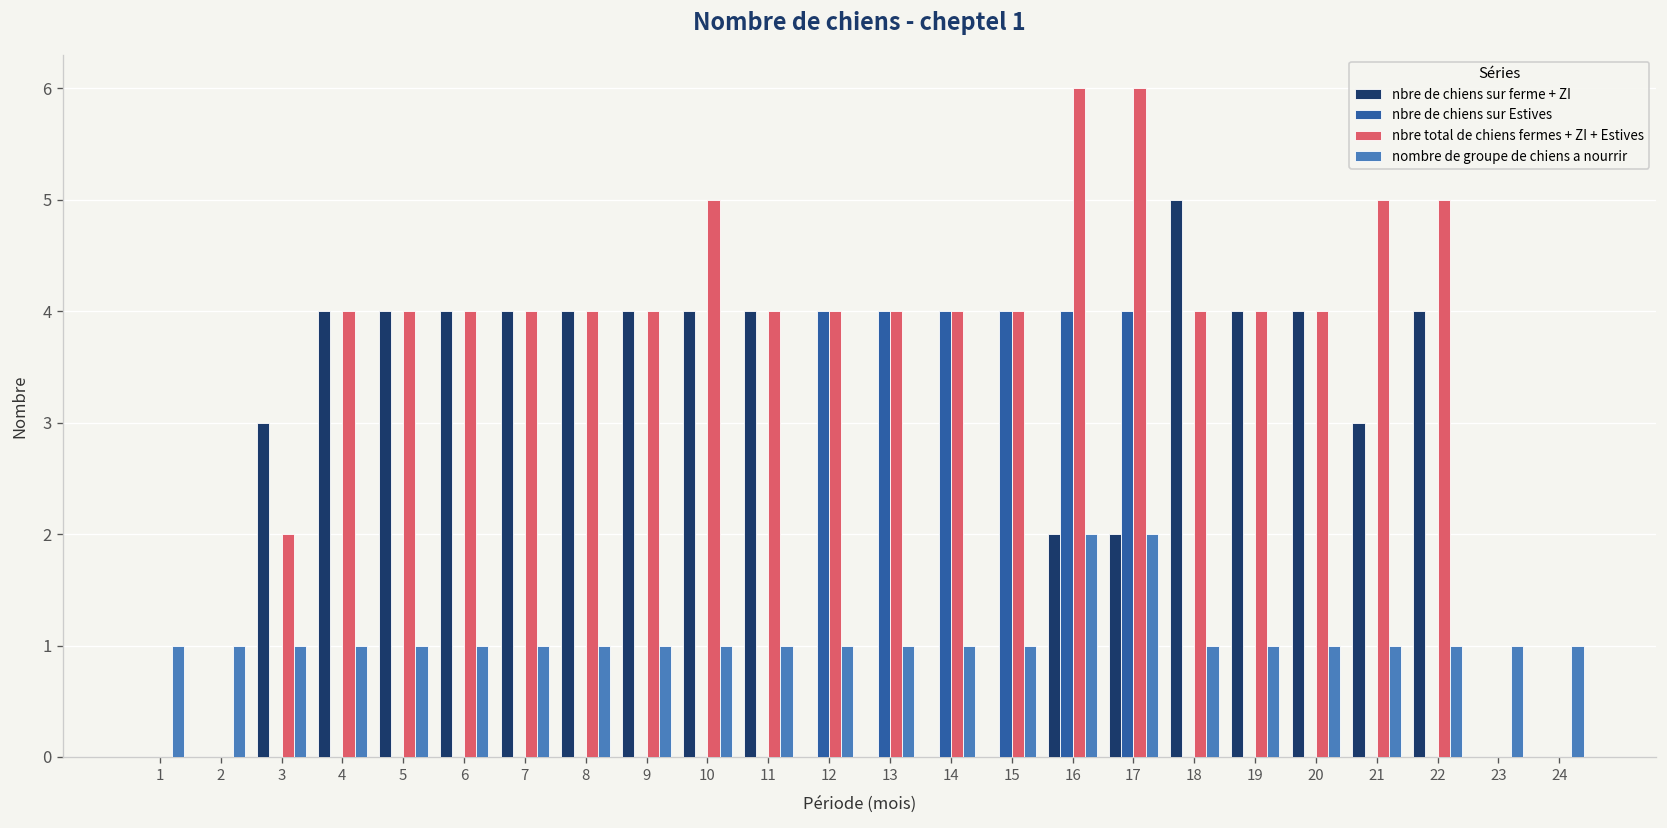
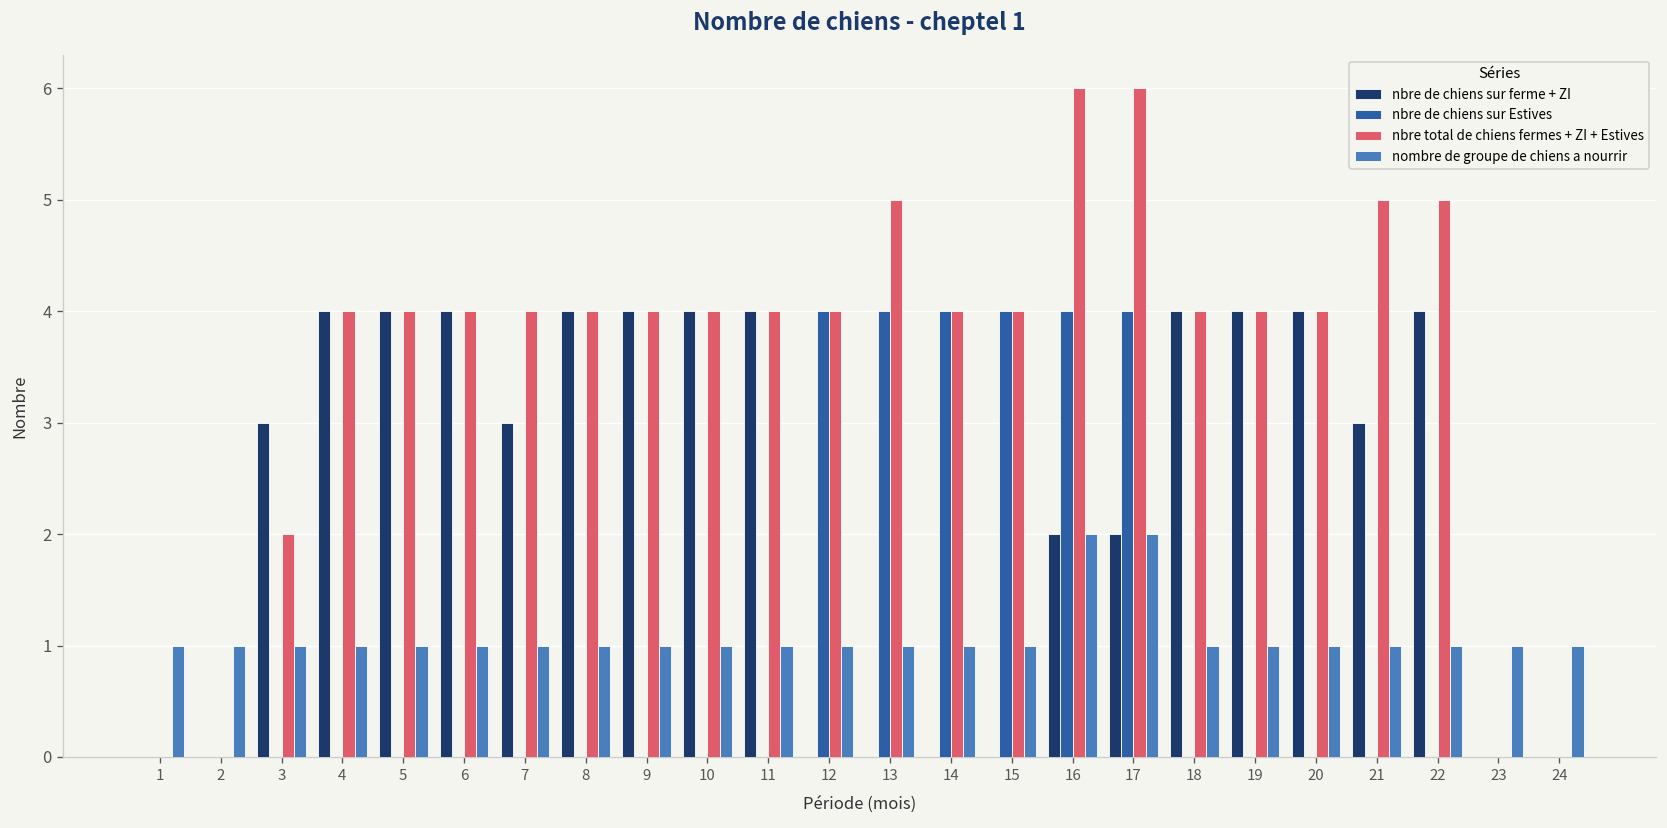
  {
    "nbre de chiens sur ferme + ZI": {
      "1": 0,
      "2": 0,
      "3": 3,
      "4": 4,
      "5": 4,
      "6": 4,
-     "7": 4,
+     "7": 3,
      "8": 4,
      "9": 4,
      "10": 4,
      "11": 4,
      "12": 0,
      "13": 0,
      "14": 0,
      "15": 0,
      "16": 2,
      "17": 2,
-     "18": 5,
+     "18": 4,
      "19": 4,
      "20": 4,
      "21": 3,
      "22": 4,
      "23": 0,
      "24": 0
    },
    "nbre total de chiens fermes + ZI + Estives": {
      "1": 0,
      "2": 0,
      "3": 2,
      "4": 4,
      "5": 4,
      "6": 4,
      "7": 4,
      "8": 4,
      "9": 4,
-     "10": 5,
+     "10": 4,
      "11": 4,
      "12": 4,
-     "13": 4,
+     "13": 5,
      "14": 4,
      "15": 4,
      "16": 6,
      "17": 6,
      "18": 4,
      "19": 4,
      "20": 4,
      "21": 5,
      "22": 5,
      "23": 0,
      "24": 0
    }
  }
